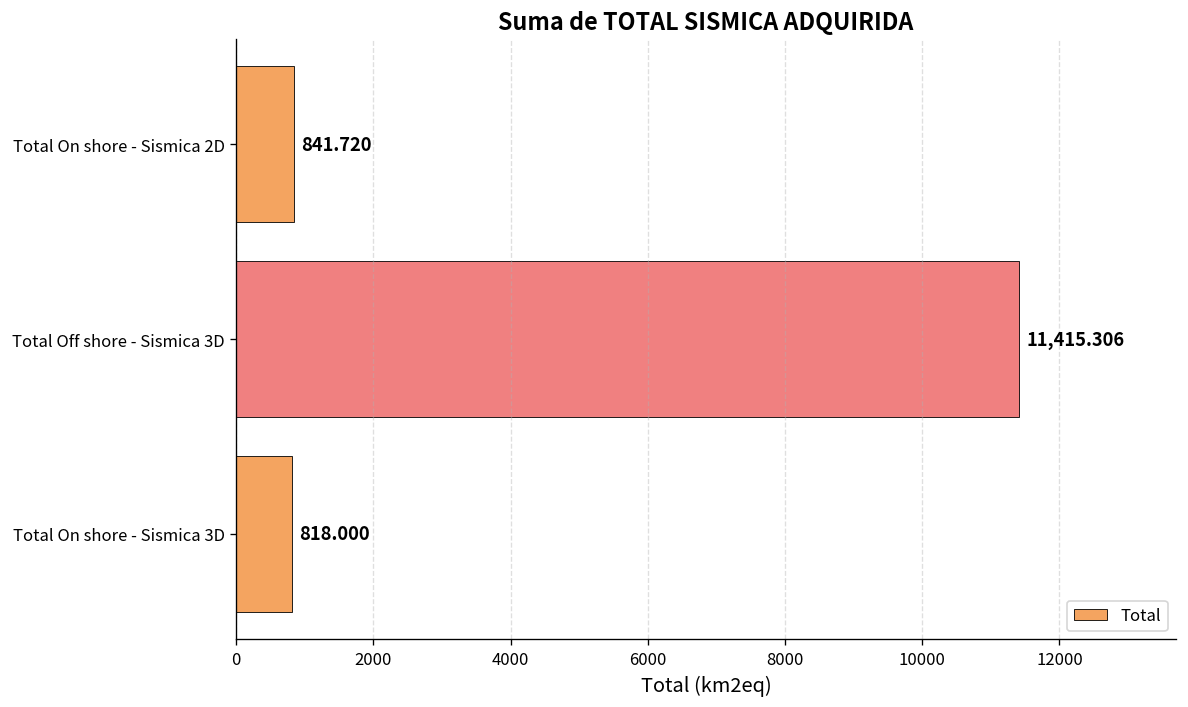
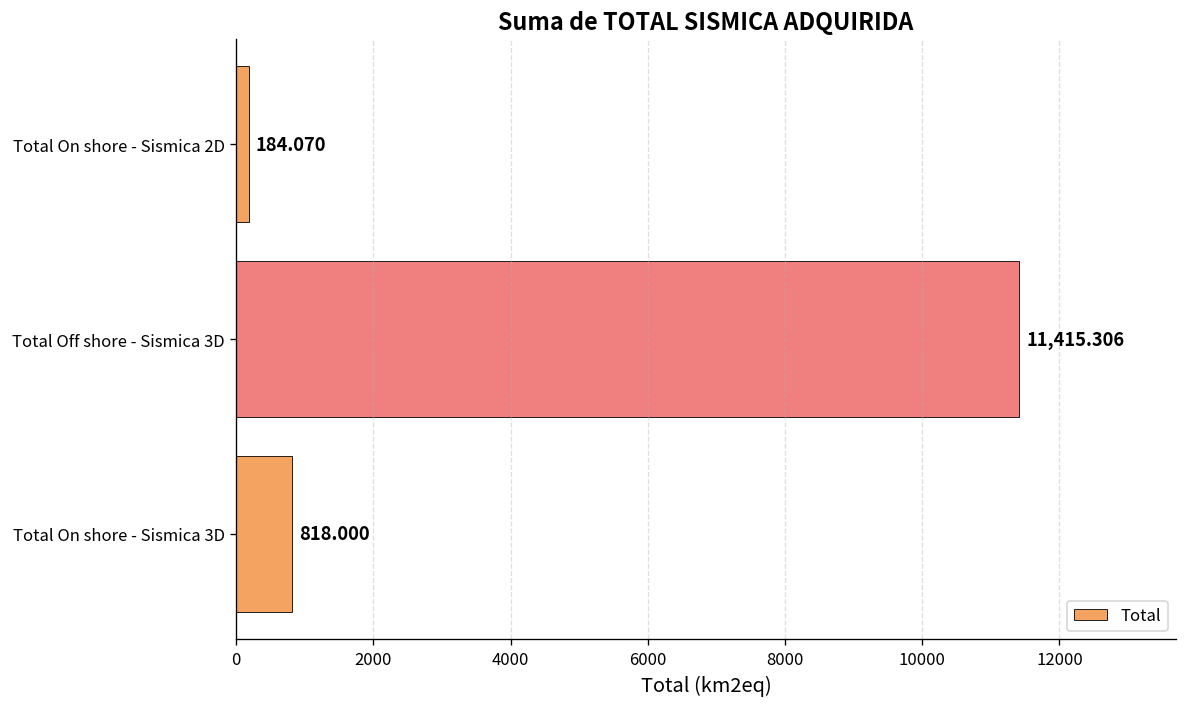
  {
-   "Total On shore - Sismica 2D": "841.720",
+   "Total On shore - Sismica 2D": "184.070",
    "Total Off shore - Sismica 3D": "11,415.306",
    "Total On shore - Sismica 3D": "818.000"
  }
